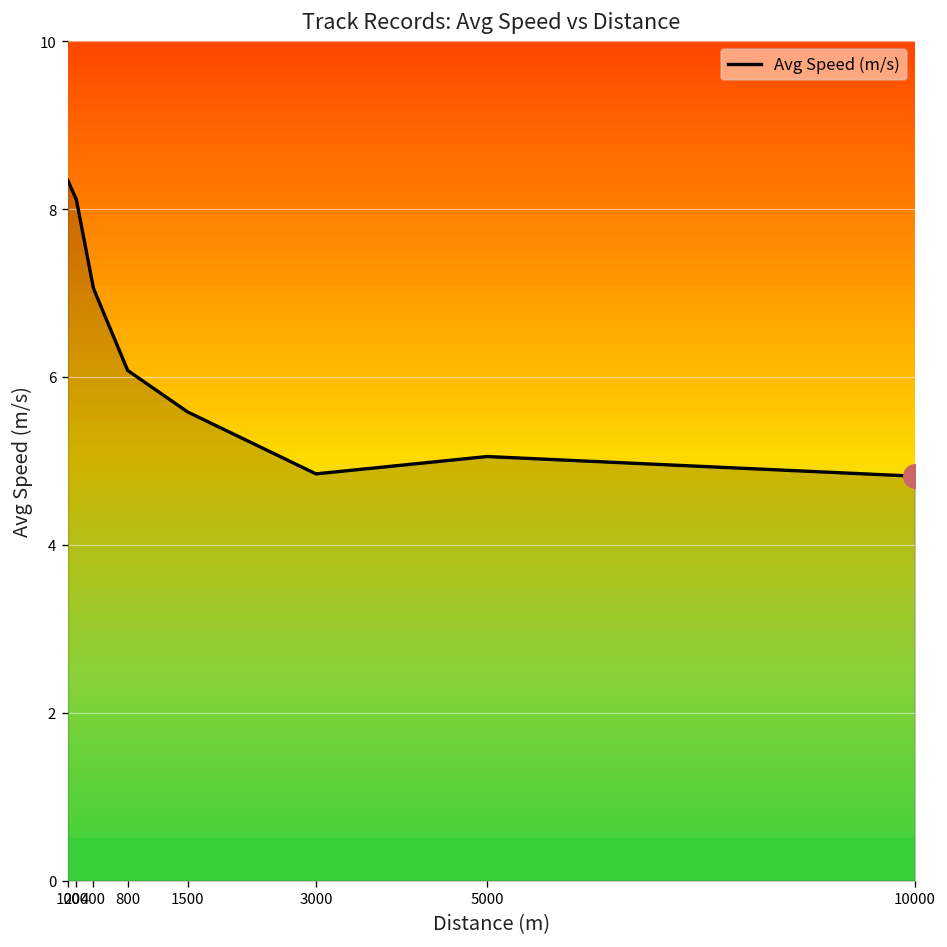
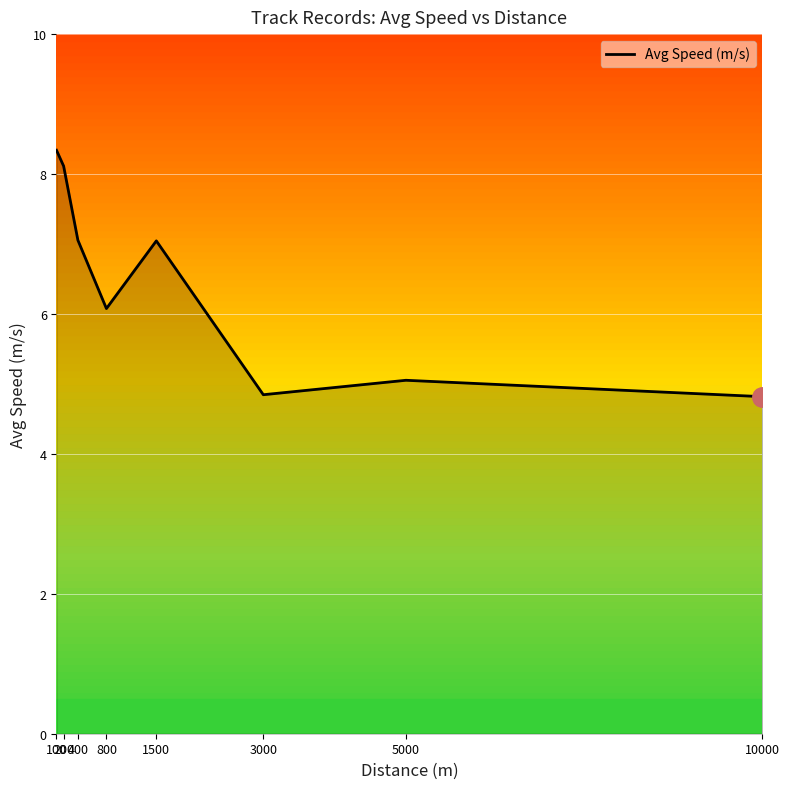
  {
    "Avg Speed (m/s)": {
      "800": 6.1,
-     "1500": 5.6,
+     "1500": 7.0,
      "3000": 4.8,
      "5000": 5.1
    }
  }
